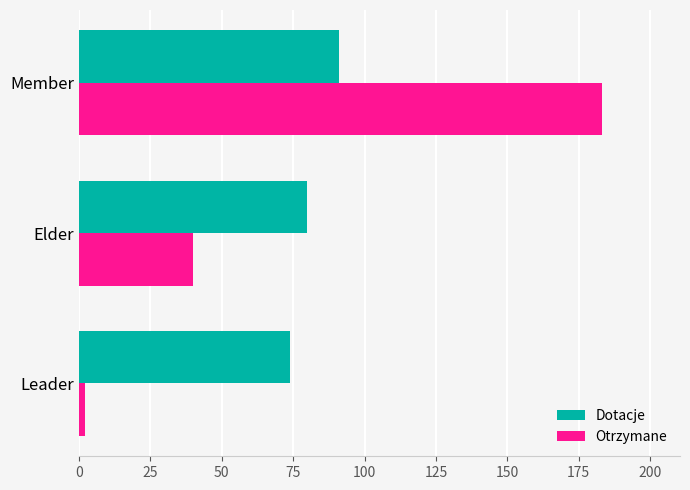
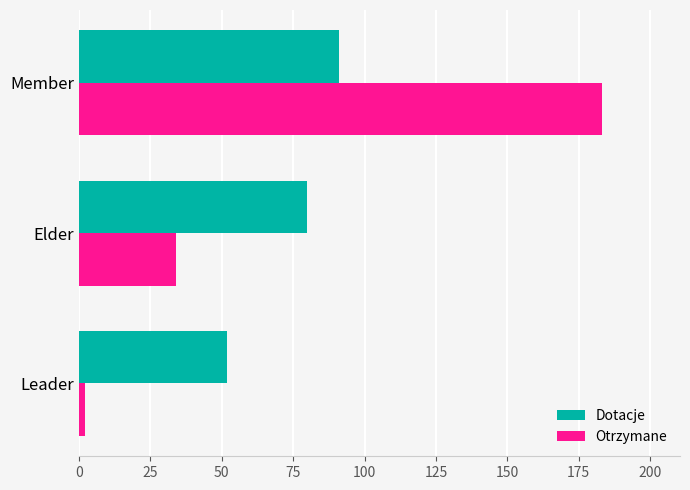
  {
    "Dotacje": {
      "Member": 91,
      "Elder": 80,
-     "Leader": 74
+     "Leader": 52
    },
    "Otrzymane": {
      "Member": 183,
-     "Elder": 40,
+     "Elder": 34,
      "Leader": 2
    }
  }
